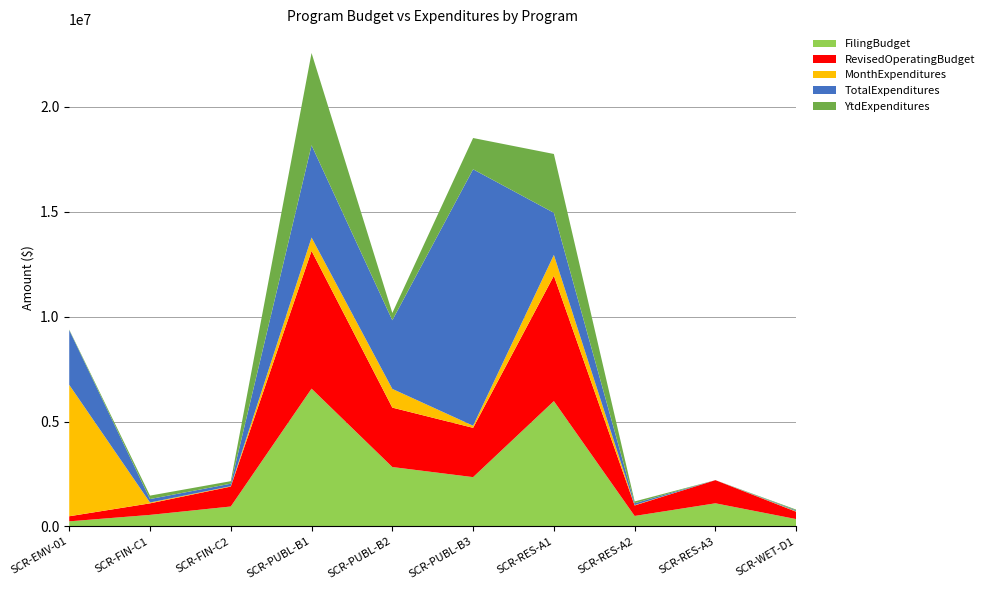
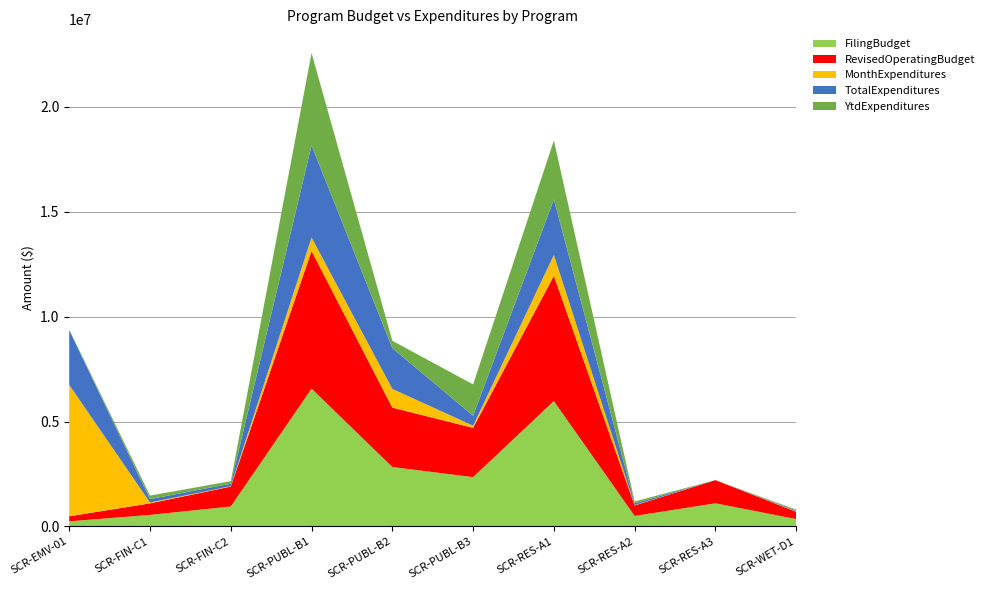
  {
    "TotalExpenditures": {
-     "SCR-PUBL-B2": 3300000,
-     "SCR-PUBL-B3": 12200000,
-     "SCR-RES-A1": 2000000
+     "SCR-PUBL-B2": 1900000,
+     "SCR-PUBL-B3": 500000,
+     "SCR-RES-A1": 2700000
    }
  }
